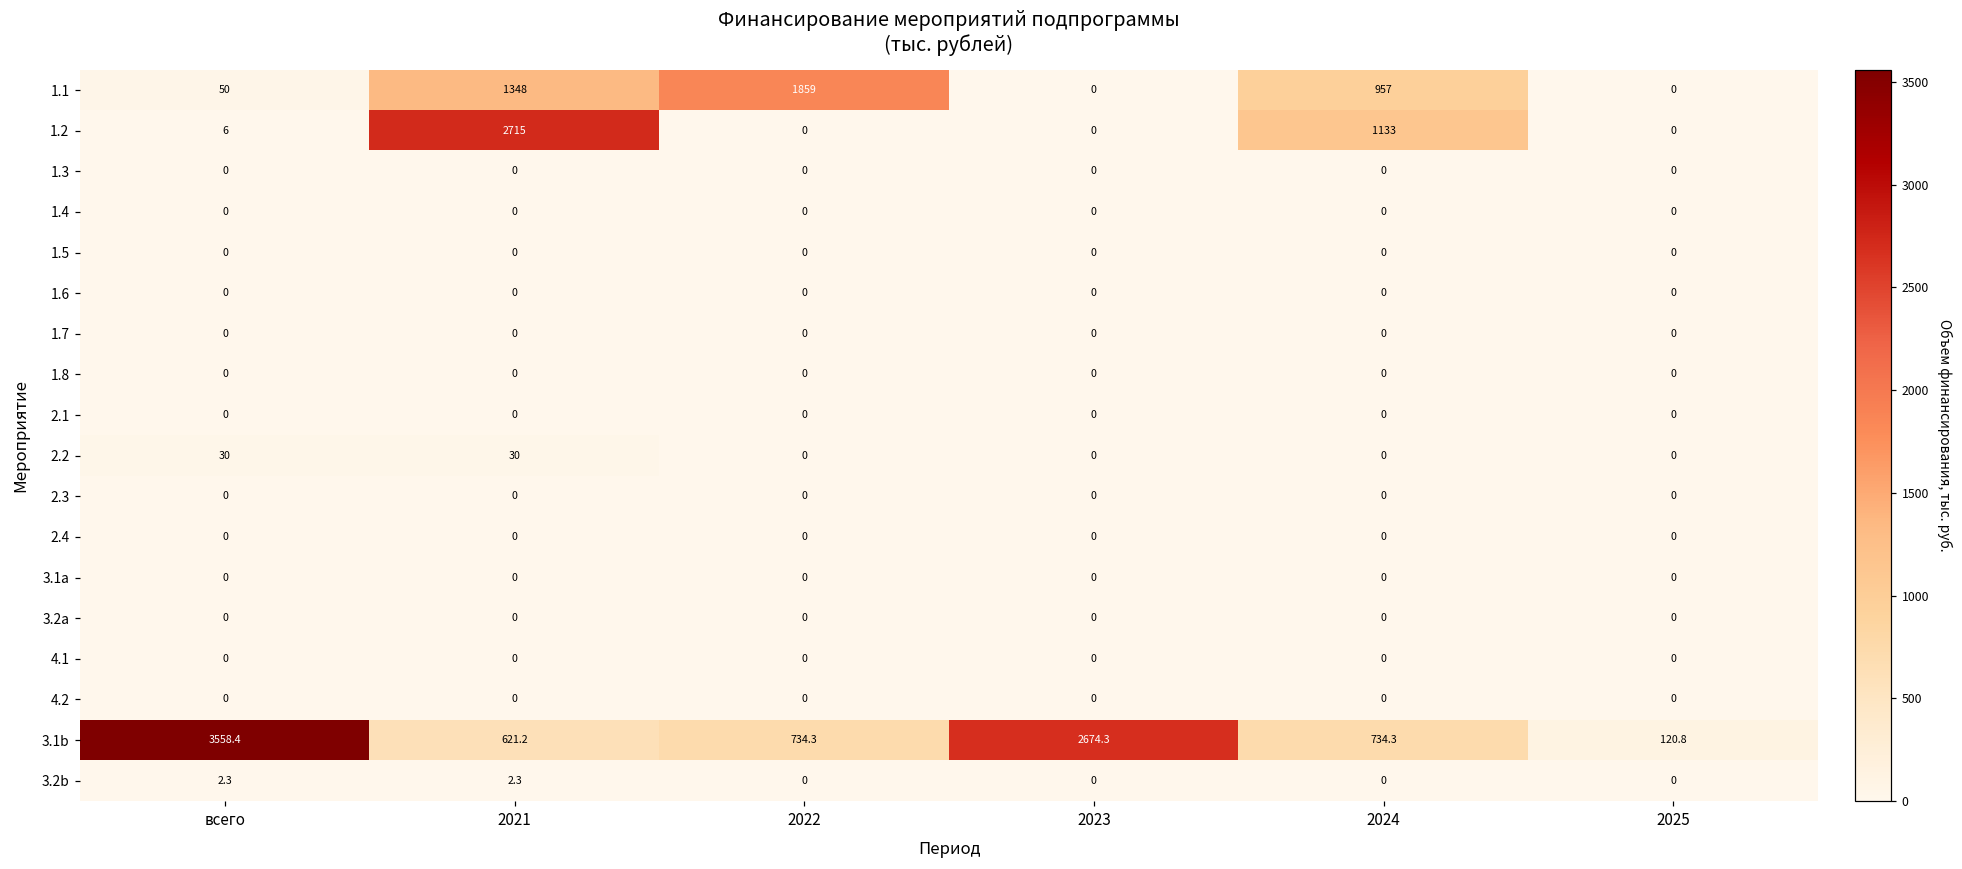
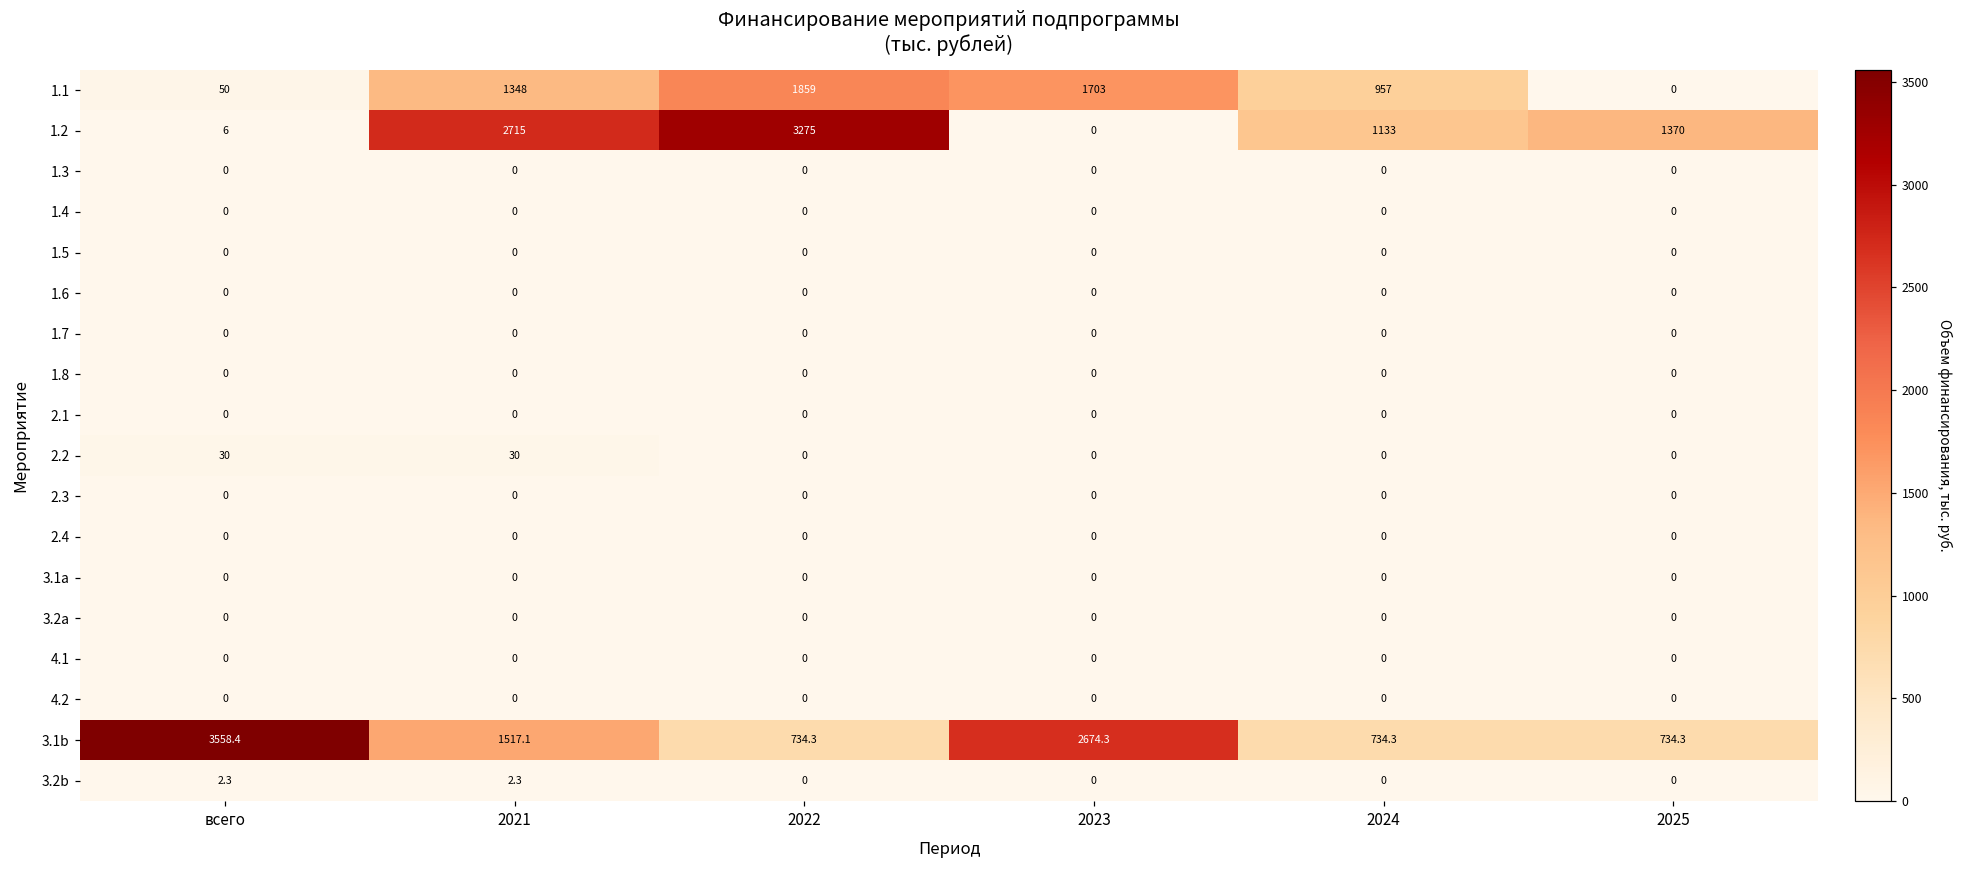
  {
    "1.1": {
      "всего": 50,
      "2021": 1348,
      "2022": 1859,
-     "2023": 0,
+     "2023": 1703,
      "2024": 957,
      "2025": 0
    },
    "1.2": {
      "всего": 6,
      "2021": 2715,
-     "2022": 0,
+     "2022": 3275,
      "2023": 0,
      "2024": 1133,
-     "2025": 0
+     "2025": 1370
    },
    "1.3": {
      "всего": 0,
      "2021": 0,
      "2022": 0,
      "2023": 0,
      "2024": 0,
      "2025": 0
    },
    "1.4": {
      "всего": 0,
      "2021": 0,
      "2022": 0,
      "2023": 0,
      "2024": 0,
      "2025": 0
    },
    "1.5": {
      "всего": 0,
      "2021": 0,
      "2022": 0,
      "2023": 0,
      "2024": 0,
      "2025": 0
    },
    "1.6": {
      "всего": 0,
      "2021": 0,
      "2022": 0,
      "2023": 0,
      "2024": 0,
      "2025": 0
    },
    "1.7": {
      "всего": 0,
      "2021": 0,
      "2022": 0,
      "2023": 0,
      "2024": 0,
      "2025": 0
    },
    "1.8": {
      "всего": 0,
      "2021": 0,
      "2022": 0,
      "2023": 0,
      "2024": 0,
      "2025": 0
    },
    "2.1": {
      "всего": 0,
      "2021": 0,
      "2022": 0,
      "2023": 0,
      "2024": 0,
      "2025": 0
    },
    "2.2": {
      "всего": 30,
      "2021": 30,
      "2022": 0,
      "2023": 0,
      "2024": 0,
      "2025": 0
    },
    "2.3": {
      "всего": 0,
      "2021": 0,
      "2022": 0,
      "2023": 0,
      "2024": 0,
      "2025": 0
    },
    "2.4": {
      "всего": 0,
      "2021": 0,
      "2022": 0,
      "2023": 0,
      "2024": 0,
      "2025": 0
    },
    "3.1a": {
      "всего": 0,
      "2021": 0,
      "2022": 0,
      "2023": 0,
      "2024": 0,
      "2025": 0
    },
    "3.2a": {
      "всего": 0,
      "2021": 0,
      "2022": 0,
      "2023": 0,
      "2024": 0,
      "2025": 0
    },
    "4.1": {
      "всего": 0,
      "2021": 0,
      "2022": 0,
      "2023": 0,
      "2024": 0,
      "2025": 0
    },
    "4.2": {
      "всего": 0,
      "2021": 0,
      "2022": 0,
      "2023": 0,
      "2024": 0,
      "2025": 0
    },
    "3.1b": {
      "всего": 3558.4,
-     "2021": 621.2,
+     "2021": 1517.1,
      "2022": 734.3,
      "2023": 2674.3,
      "2024": 734.3,
-     "2025": 120.8
+     "2025": 734.3
    },
    "3.2b": {
      "всего": 2.3,
      "2021": 2.3,
      "2022": 0,
      "2023": 0,
      "2024": 0,
      "2025": 0
    }
  }
